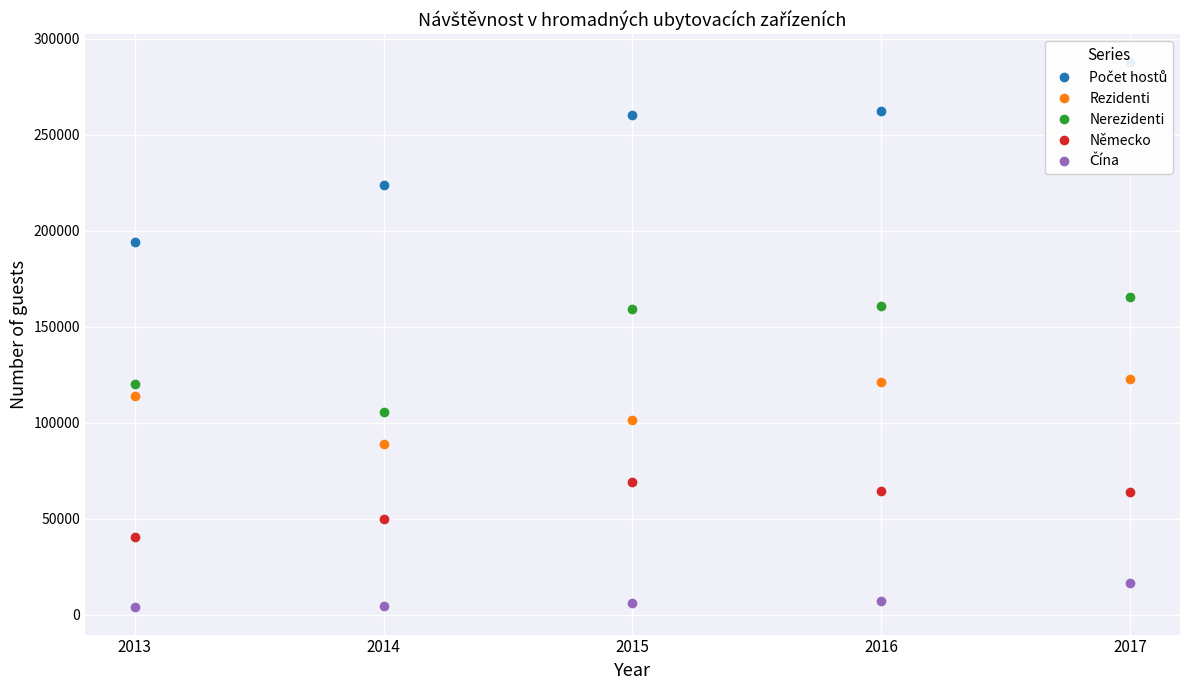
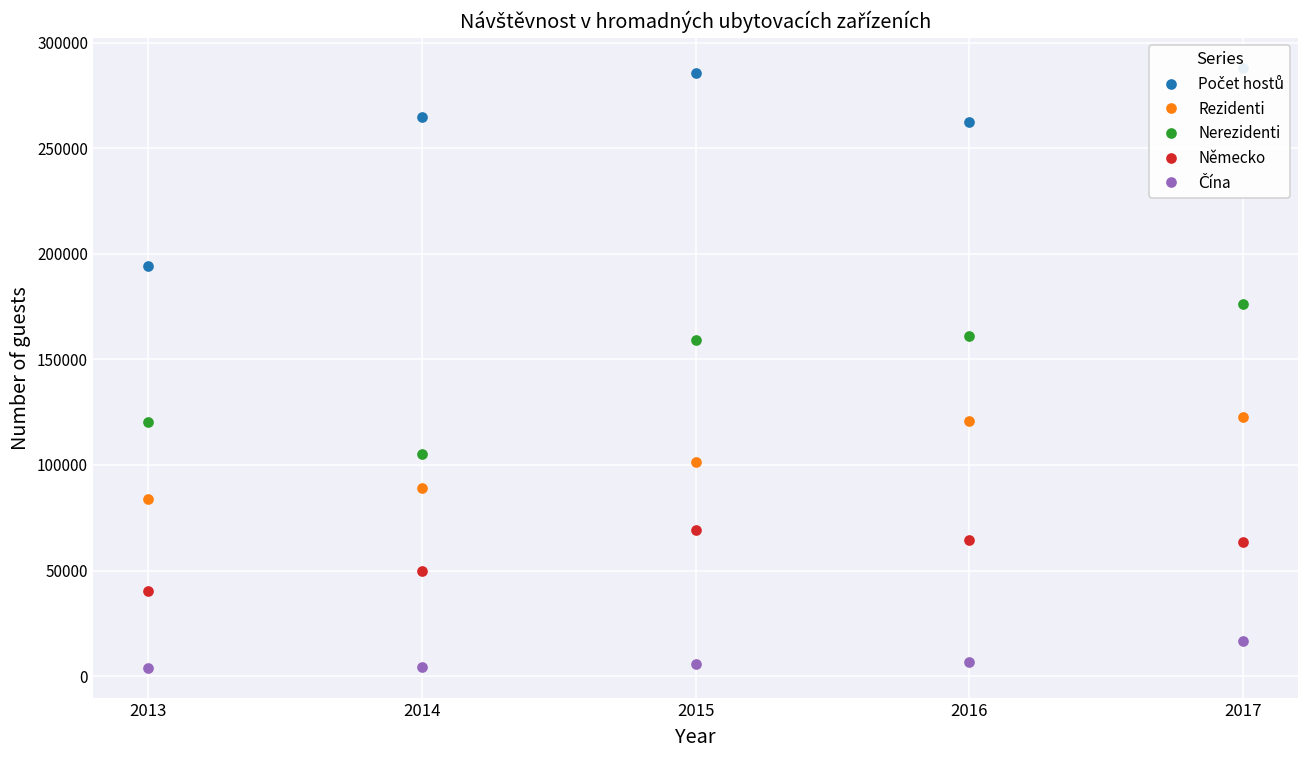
  {
    "Počet hostů": {
      "2013": 194000,
-     "2014": 224000,
-     "2015": 260000,
+     "2014": 265000,
+     "2015": 285000,
      "2016": 262000
    },
    "Rezidenti": {
-     "2013": 114000,
+     "2013": 84000,
      "2014": 89000,
      "2015": 101000,
      "2016": 121000,
      "2017": 123000
    },
    "Nerezidenti": {
      "2013": 120000,
      "2014": 105000,
      "2015": 159000,
      "2016": 161000,
-     "2017": 166000
+     "2017": 176000
    },
    "Německo": {
      "2013": 40000,
      "2014": 50000,
      "2015": 69000,
      "2016": 65000,
      "2017": 64000
    },
    "Čína": {
      "2013": 4000,
      "2014": 4000,
      "2015": 6000,
      "2016": 7000,
      "2017": 17000
    }
  }
